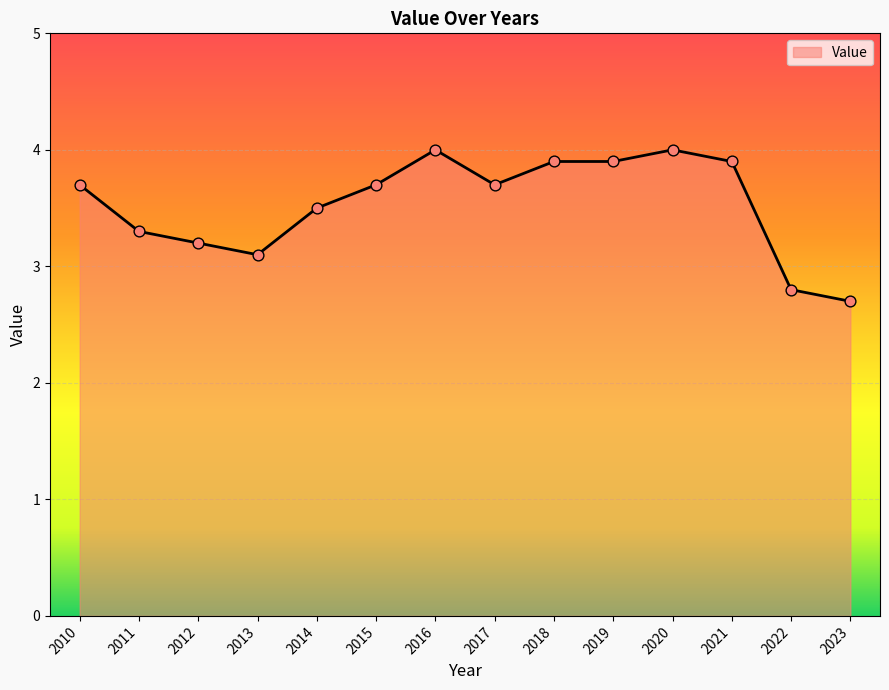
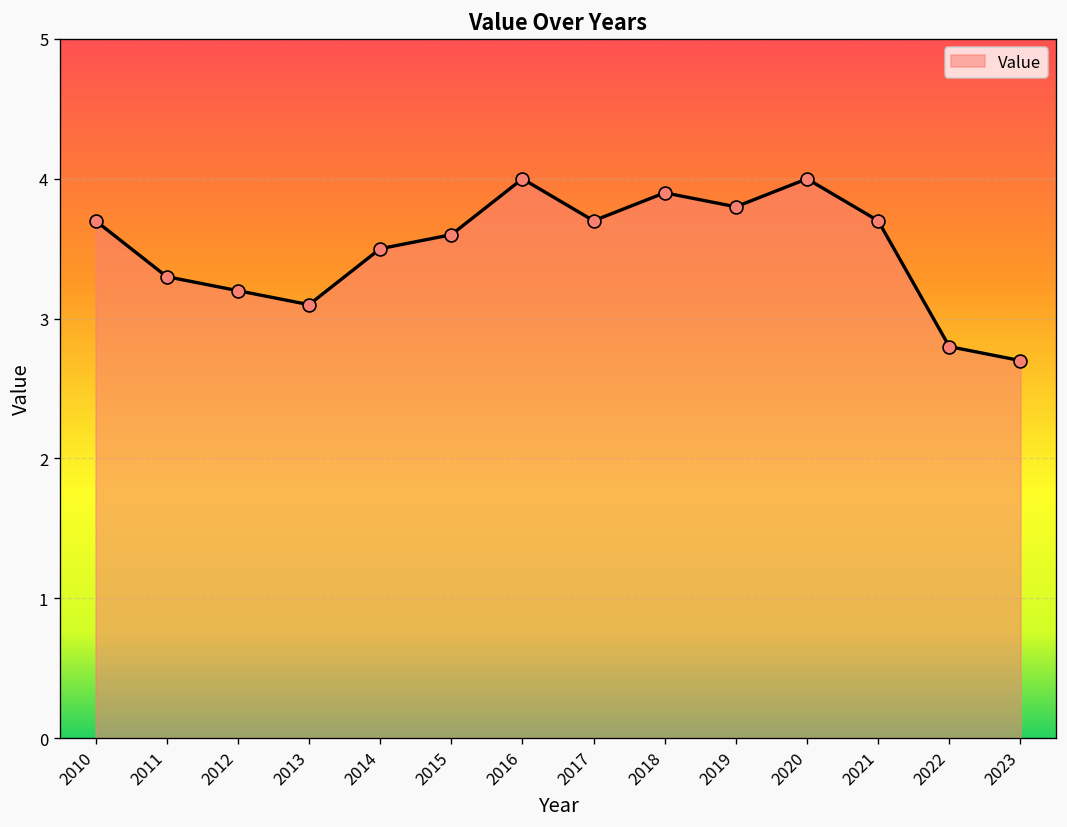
  {
    "2010": 3.7,
    "2011": 3.3,
    "2012": 3.2,
    "2013": 3.1,
    "2014": 3.5,
-   "2015": 3.7,
+   "2015": 3.6,
    "2016": 4.0,
    "2017": 3.7,
    "2018": 3.9,
-   "2019": 3.9,
+   "2019": 3.8,
    "2020": 4.0,
-   "2021": 3.9,
+   "2021": 3.7,
    "2022": 2.8,
    "2023": 2.7
  }
